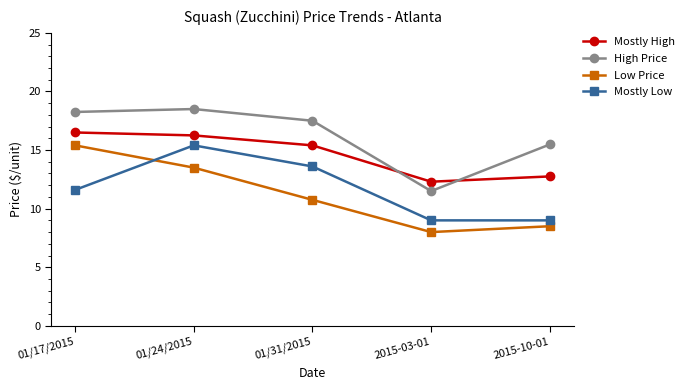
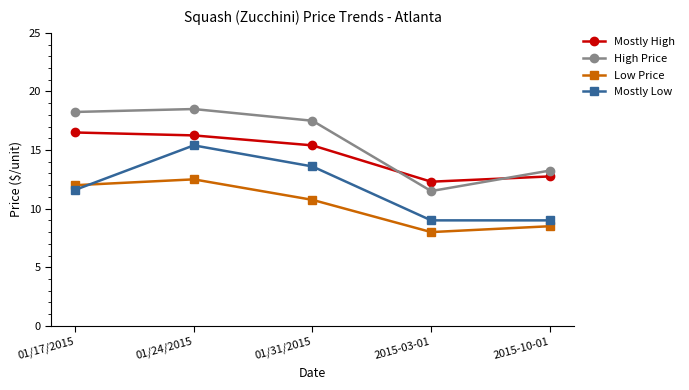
  {
    "Mostly High": {
      "01/17/2015": 16.5,
      "01/24/2015": 16.3,
      "01/31/2015": 15.4,
      "2015-03-01": 12.3,
      "2015-10-01": 12.8
    },
    "High Price": {
      "01/17/2015": 18.3,
      "01/24/2015": 18.5,
      "01/31/2015": 17.5,
      "2015-03-01": 11.5,
-     "2015-10-01": 15.5
+     "2015-10-01": 13.3
    },
    "Low Price": {
-     "01/17/2015": 15.4,
-     "01/24/2015": 13.5,
+     "01/17/2015": 12.0,
+     "01/24/2015": 12.5,
      "01/31/2015": 10.8,
      "2015-03-01": 8.0,
      "2015-10-01": 8.5
    },
    "Mostly Low": {
      "01/17/2015": 11.6,
      "01/24/2015": 15.4,
      "01/31/2015": 13.6,
      "2015-03-01": 9.0,
      "2015-10-01": 9.0
    }
  }
